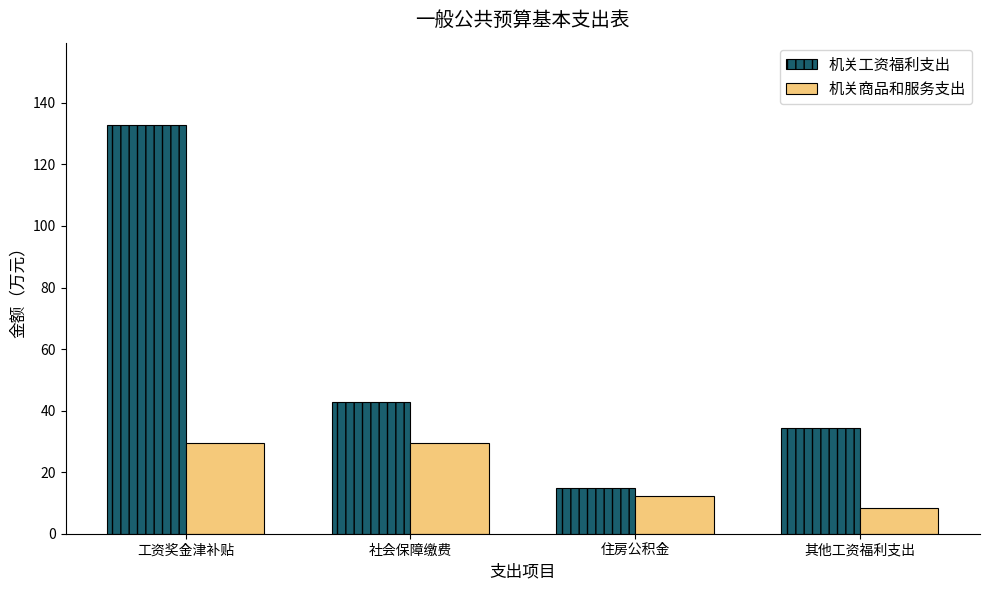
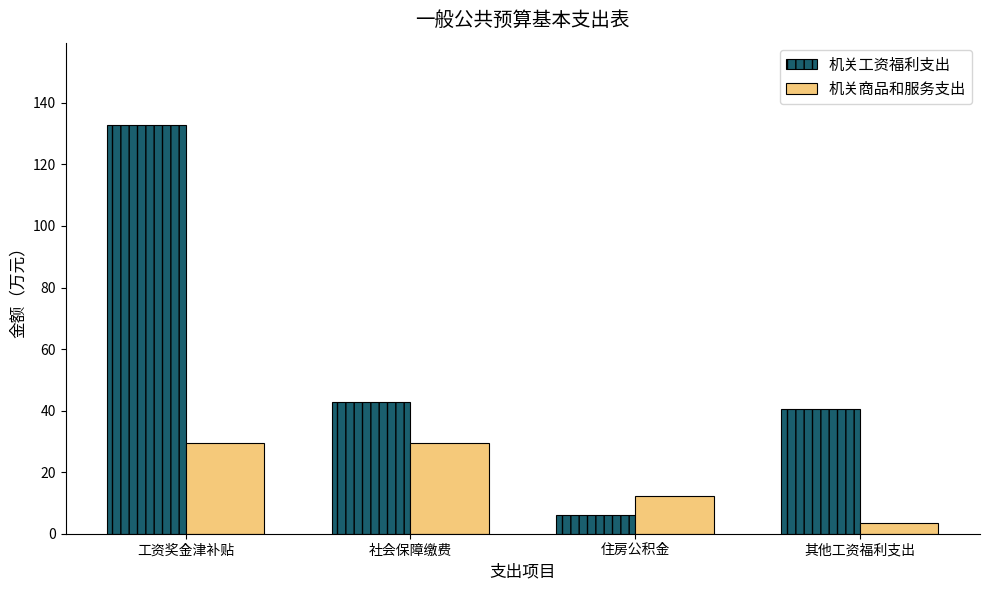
  {
    "机关工资福利支出": {
      "工资奖金津补贴": 133,
      "社会保障缴费": 43,
-     "住房公积金": 15,
-     "其他工资福利支出": 34
+     "住房公积金": 6,
+     "其他工资福利支出": 41
    },
    "机关商品和服务支出": {
      "工资奖金津补贴": 29,
      "社会保障缴费": 29,
      "住房公积金": 12,
-     "其他工资福利支出": 8
+     "其他工资福利支出": 4
    }
  }
